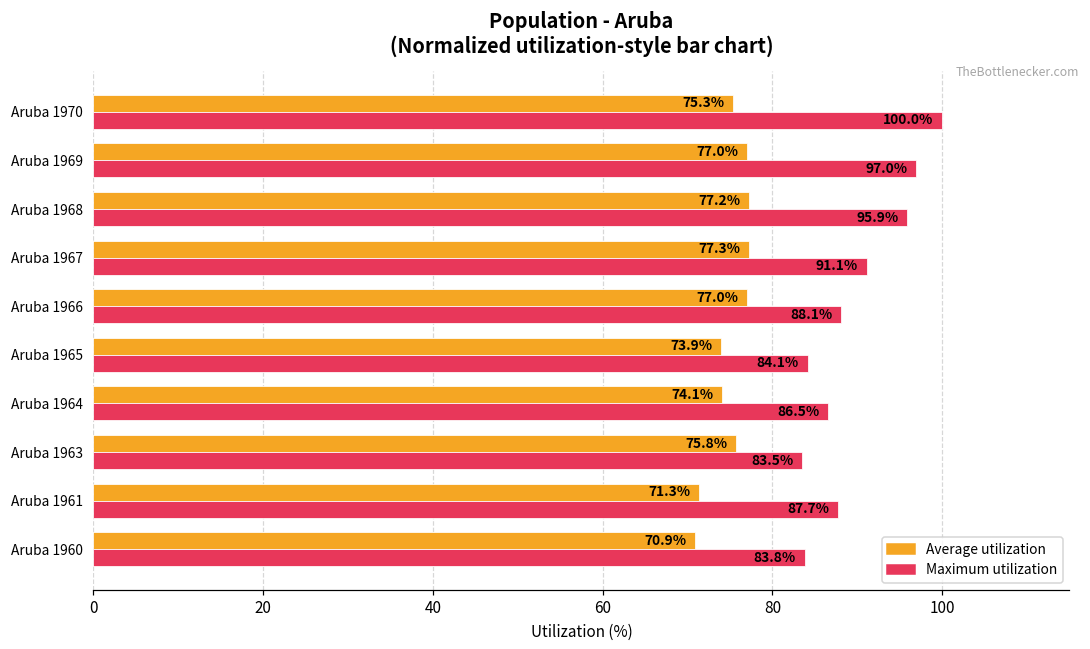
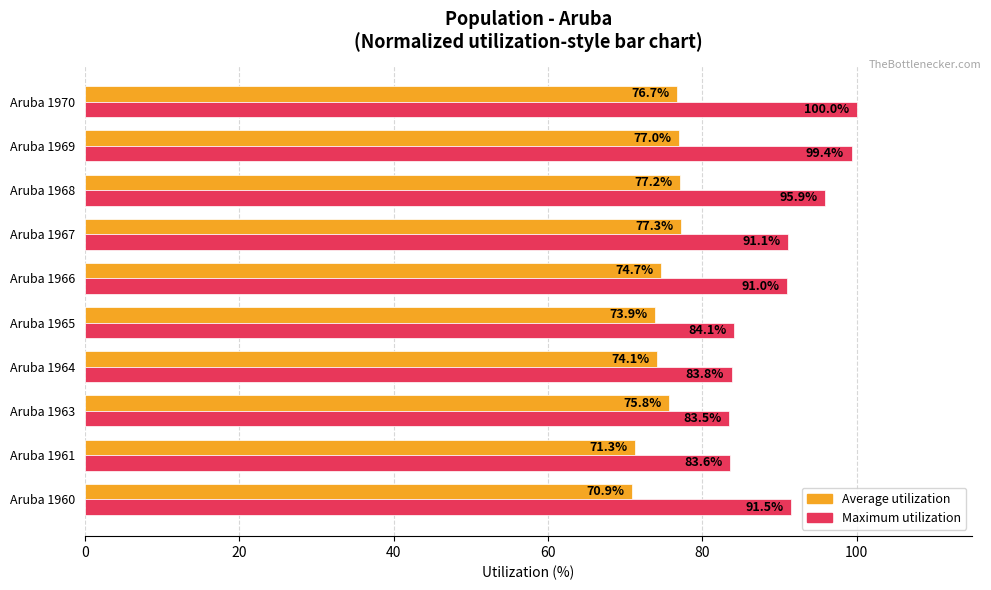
  {
    "Average utilization": {
-     "Aruba 1970": "75.3%",
+     "Aruba 1970": "76.7%",
      "Aruba 1969": "77.0%",
      "Aruba 1968": "77.2%",
      "Aruba 1967": "77.3%",
-     "Aruba 1966": "77.0%",
+     "Aruba 1966": "74.7%",
      "Aruba 1965": "73.9%",
      "Aruba 1964": "74.1%",
      "Aruba 1963": "75.8%",
      "Aruba 1961": "71.3%",
      "Aruba 1960": "70.9%"
    },
    "Maximum utilization": {
      "Aruba 1970": "100.0%",
-     "Aruba 1969": "97.0%",
+     "Aruba 1969": "99.4%",
      "Aruba 1968": "95.9%",
      "Aruba 1967": "91.1%",
-     "Aruba 1966": "88.1%",
+     "Aruba 1966": "91.0%",
      "Aruba 1965": "84.1%",
-     "Aruba 1964": "86.5%",
+     "Aruba 1964": "83.8%",
      "Aruba 1963": "83.5%",
-     "Aruba 1961": "87.7%",
-     "Aruba 1960": "83.8%"
+     "Aruba 1961": "83.6%",
+     "Aruba 1960": "91.5%"
    }
  }
